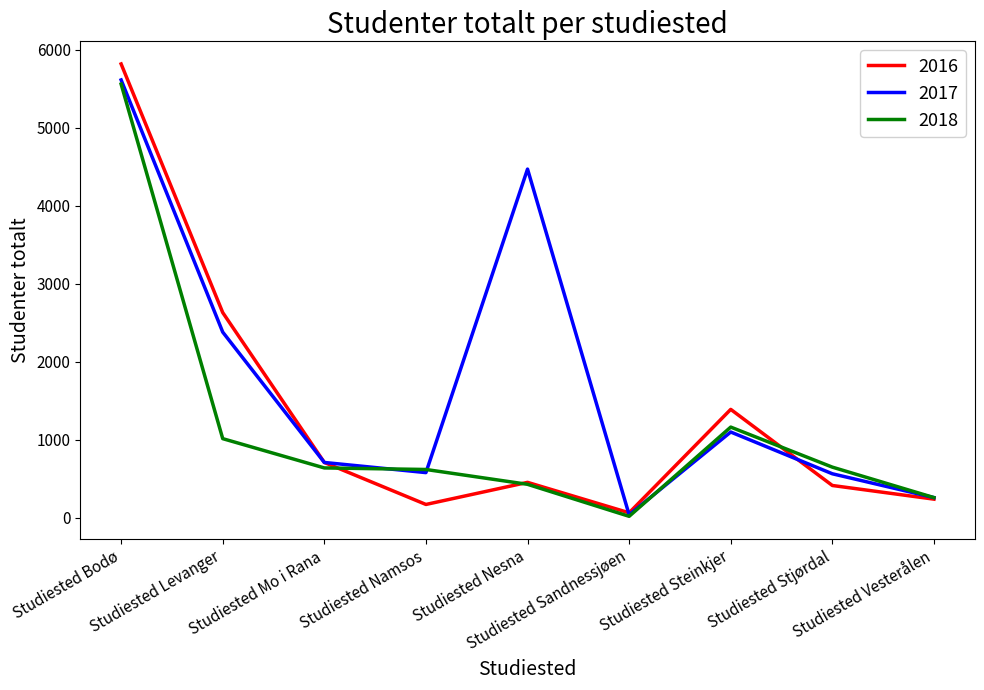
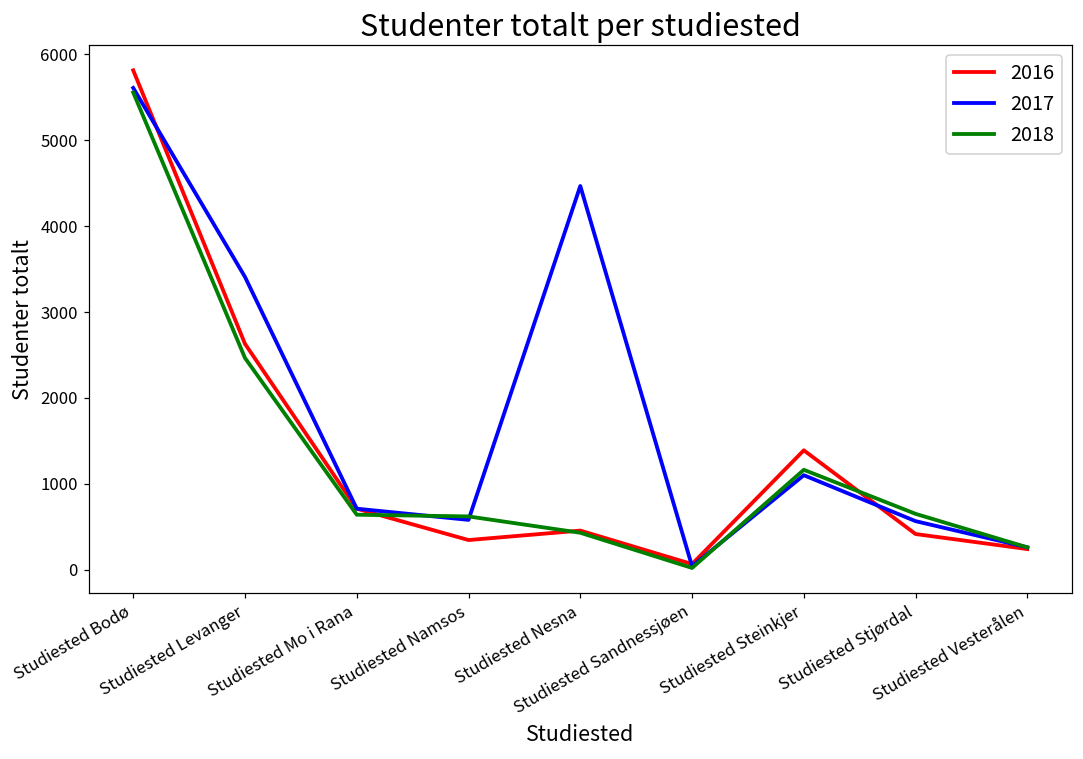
  {
    "2016": {
      "Studiested Bodø": 5800,
      "Studiested Levanger": 2600,
-     "Studiested Namsos": 200,
+     "Studiested Namsos": 300,
      "Studiested Steinkjer": 1400,
      "Studiested Stjørdal": 400
    },
    "2017": {
      "Studiested Bodø": 5600,
-     "Studiested Levanger": 2400,
+     "Studiested Levanger": 3400,
      "Studiested Namsos": 600,
      "Studiested Nesna": 4500,
      "Studiested Steinkjer": 1100,
      "Studiested Stjørdal": 600
    },
    "2018": {
      "Studiested Bodø": 5600,
-     "Studiested Levanger": 1000,
+     "Studiested Levanger": 2500,
      "Studiested Mo i Rana": 600,
      "Studiested Namsos": 600,
      "Studiested Steinkjer": 1200,
      "Studiested Stjørdal": 700
    }
  }
